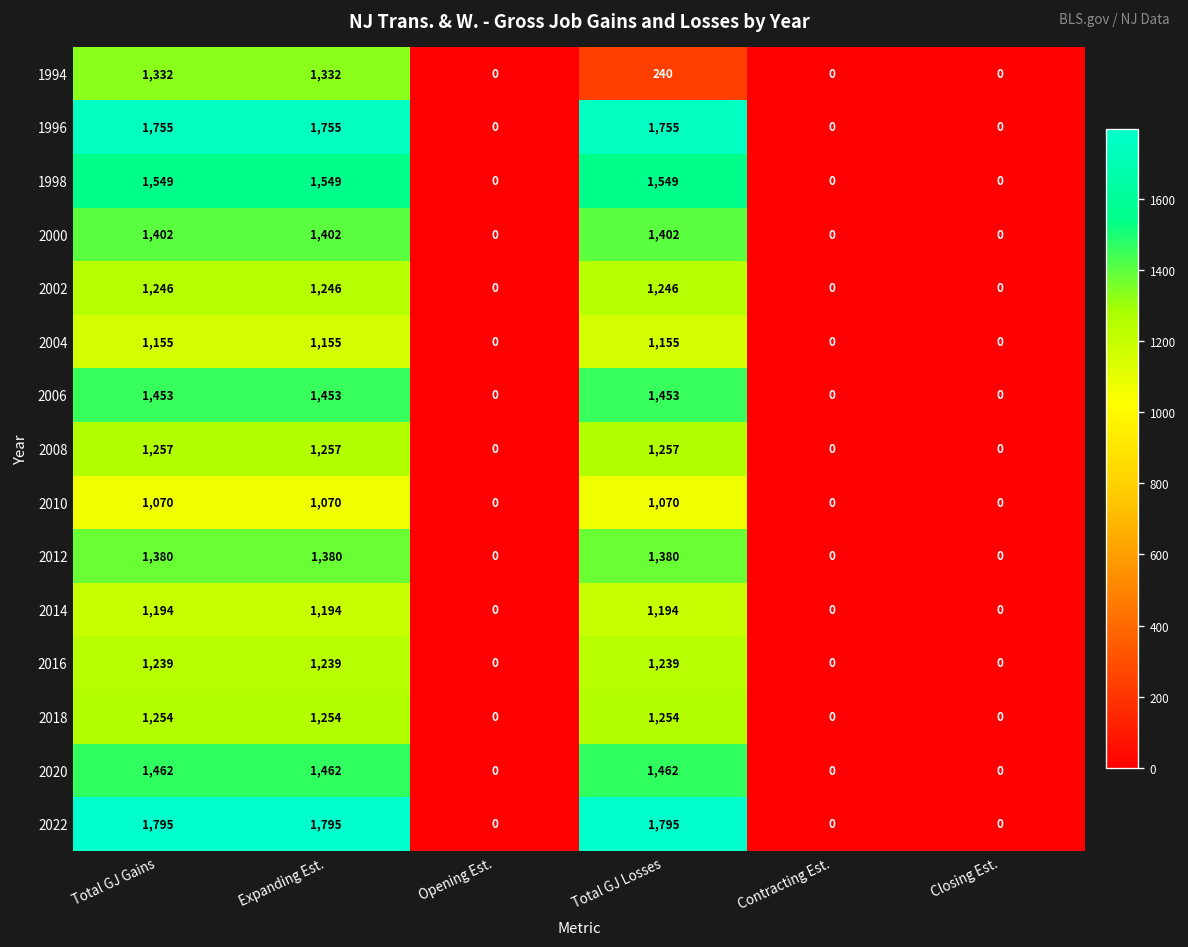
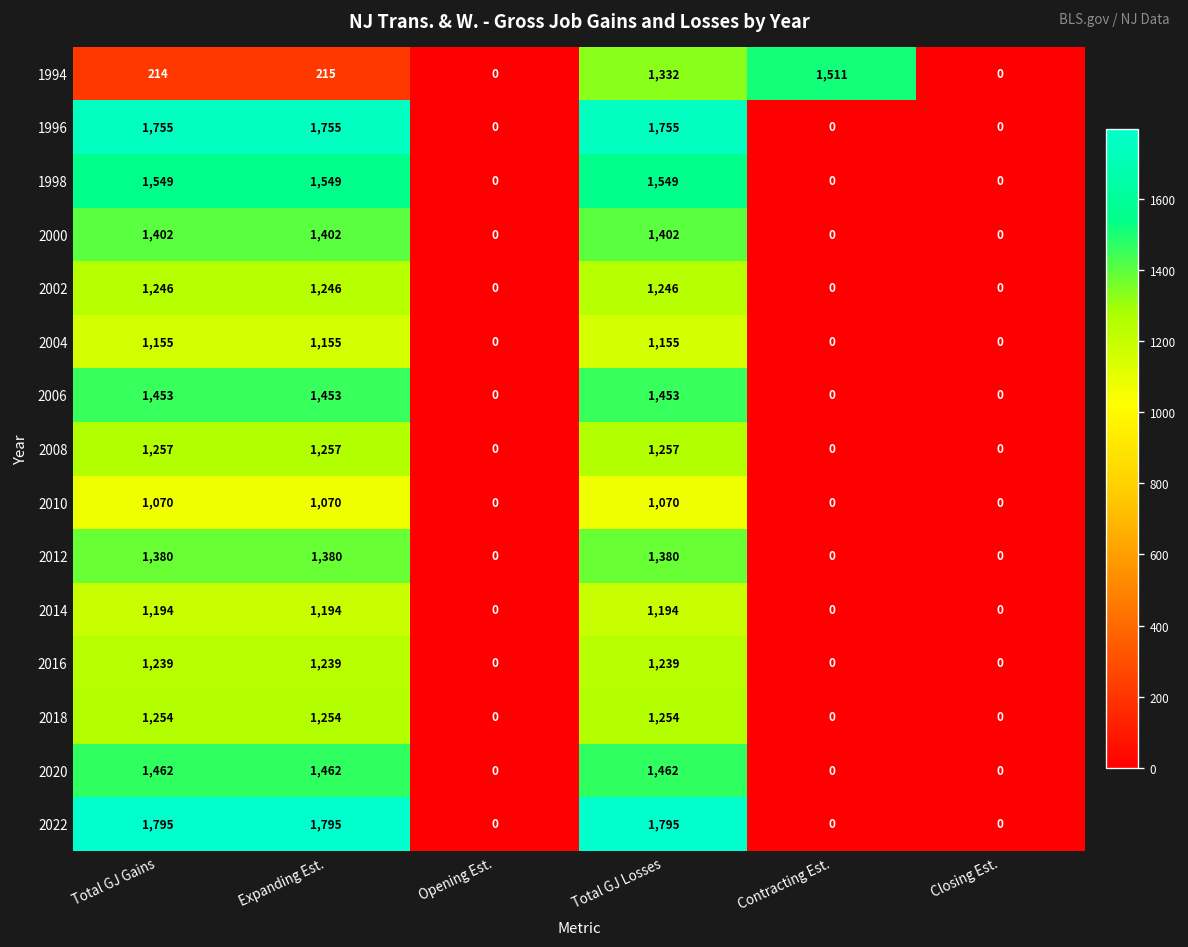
  {
    "1994": {
-     "Total GJ Gains": "1,332",
-     "Expanding Est.": "1,332",
+     "Total GJ Gains": "214",
+     "Expanding Est.": "215",
      "Opening Est.": "0",
-     "Total GJ Losses": "240",
-     "Contracting Est.": "0",
+     "Total GJ Losses": "1,332",
+     "Contracting Est.": "1,511",
      "Closing Est.": "0"
    },
    "1996": {
      "Total GJ Gains": "1,755",
      "Expanding Est.": "1,755",
      "Opening Est.": "0",
      "Total GJ Losses": "1,755",
      "Contracting Est.": "0",
      "Closing Est.": "0"
    },
    "1998": {
      "Total GJ Gains": "1,549",
      "Expanding Est.": "1,549",
      "Opening Est.": "0",
      "Total GJ Losses": "1,549",
      "Contracting Est.": "0",
      "Closing Est.": "0"
    },
    "2000": {
      "Total GJ Gains": "1,402",
      "Expanding Est.": "1,402",
      "Opening Est.": "0",
      "Total GJ Losses": "1,402",
      "Contracting Est.": "0",
      "Closing Est.": "0"
    },
    "2002": {
      "Total GJ Gains": "1,246",
      "Expanding Est.": "1,246",
      "Opening Est.": "0",
      "Total GJ Losses": "1,246",
      "Contracting Est.": "0",
      "Closing Est.": "0"
    },
    "2004": {
      "Total GJ Gains": "1,155",
      "Expanding Est.": "1,155",
      "Opening Est.": "0",
      "Total GJ Losses": "1,155",
      "Contracting Est.": "0",
      "Closing Est.": "0"
    },
    "2006": {
      "Total GJ Gains": "1,453",
      "Expanding Est.": "1,453",
      "Opening Est.": "0",
      "Total GJ Losses": "1,453",
      "Contracting Est.": "0",
      "Closing Est.": "0"
    },
    "2008": {
      "Total GJ Gains": "1,257",
      "Expanding Est.": "1,257",
      "Opening Est.": "0",
      "Total GJ Losses": "1,257",
      "Contracting Est.": "0",
      "Closing Est.": "0"
    },
    "2010": {
      "Total GJ Gains": "1,070",
      "Expanding Est.": "1,070",
      "Opening Est.": "0",
      "Total GJ Losses": "1,070",
      "Contracting Est.": "0",
      "Closing Est.": "0"
    },
    "2012": {
      "Total GJ Gains": "1,380",
      "Expanding Est.": "1,380",
      "Opening Est.": "0",
      "Total GJ Losses": "1,380",
      "Contracting Est.": "0",
      "Closing Est.": "0"
    },
    "2014": {
      "Total GJ Gains": "1,194",
      "Expanding Est.": "1,194",
      "Opening Est.": "0",
      "Total GJ Losses": "1,194",
      "Contracting Est.": "0",
      "Closing Est.": "0"
    },
    "2016": {
      "Total GJ Gains": "1,239",
      "Expanding Est.": "1,239",
      "Opening Est.": "0",
      "Total GJ Losses": "1,239",
      "Contracting Est.": "0",
      "Closing Est.": "0"
    },
    "2018": {
      "Total GJ Gains": "1,254",
      "Expanding Est.": "1,254",
      "Opening Est.": "0",
      "Total GJ Losses": "1,254",
      "Contracting Est.": "0",
      "Closing Est.": "0"
    },
    "2020": {
      "Total GJ Gains": "1,462",
      "Expanding Est.": "1,462",
      "Opening Est.": "0",
      "Total GJ Losses": "1,462",
      "Contracting Est.": "0",
      "Closing Est.": "0"
    },
    "2022": {
      "Total GJ Gains": "1,795",
      "Expanding Est.": "1,795",
      "Opening Est.": "0",
      "Total GJ Losses": "1,795",
      "Contracting Est.": "0",
      "Closing Est.": "0"
    }
  }
